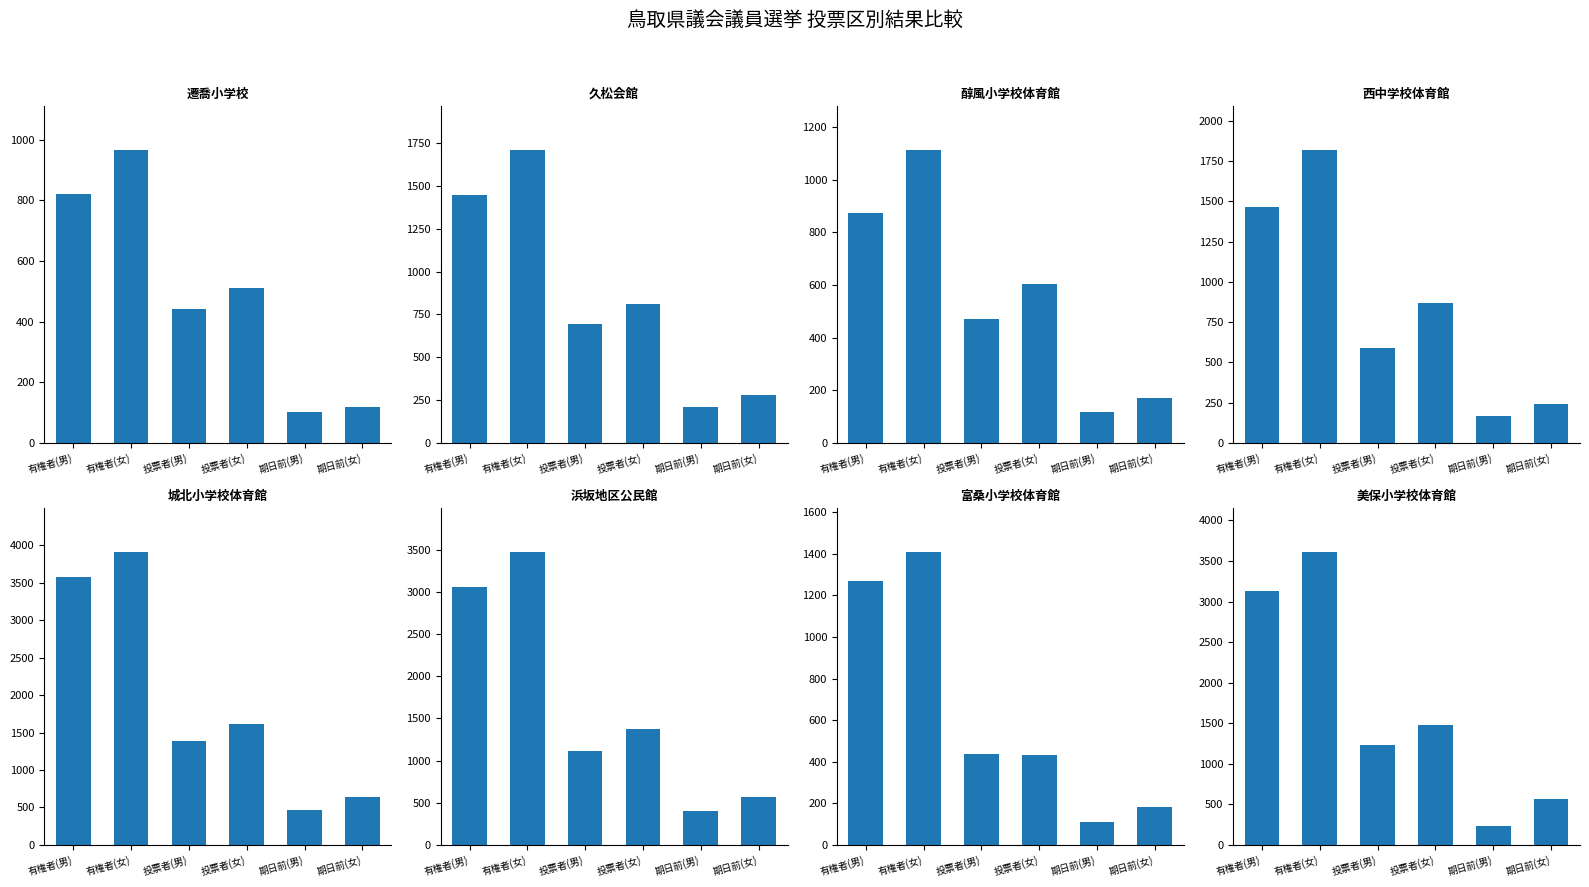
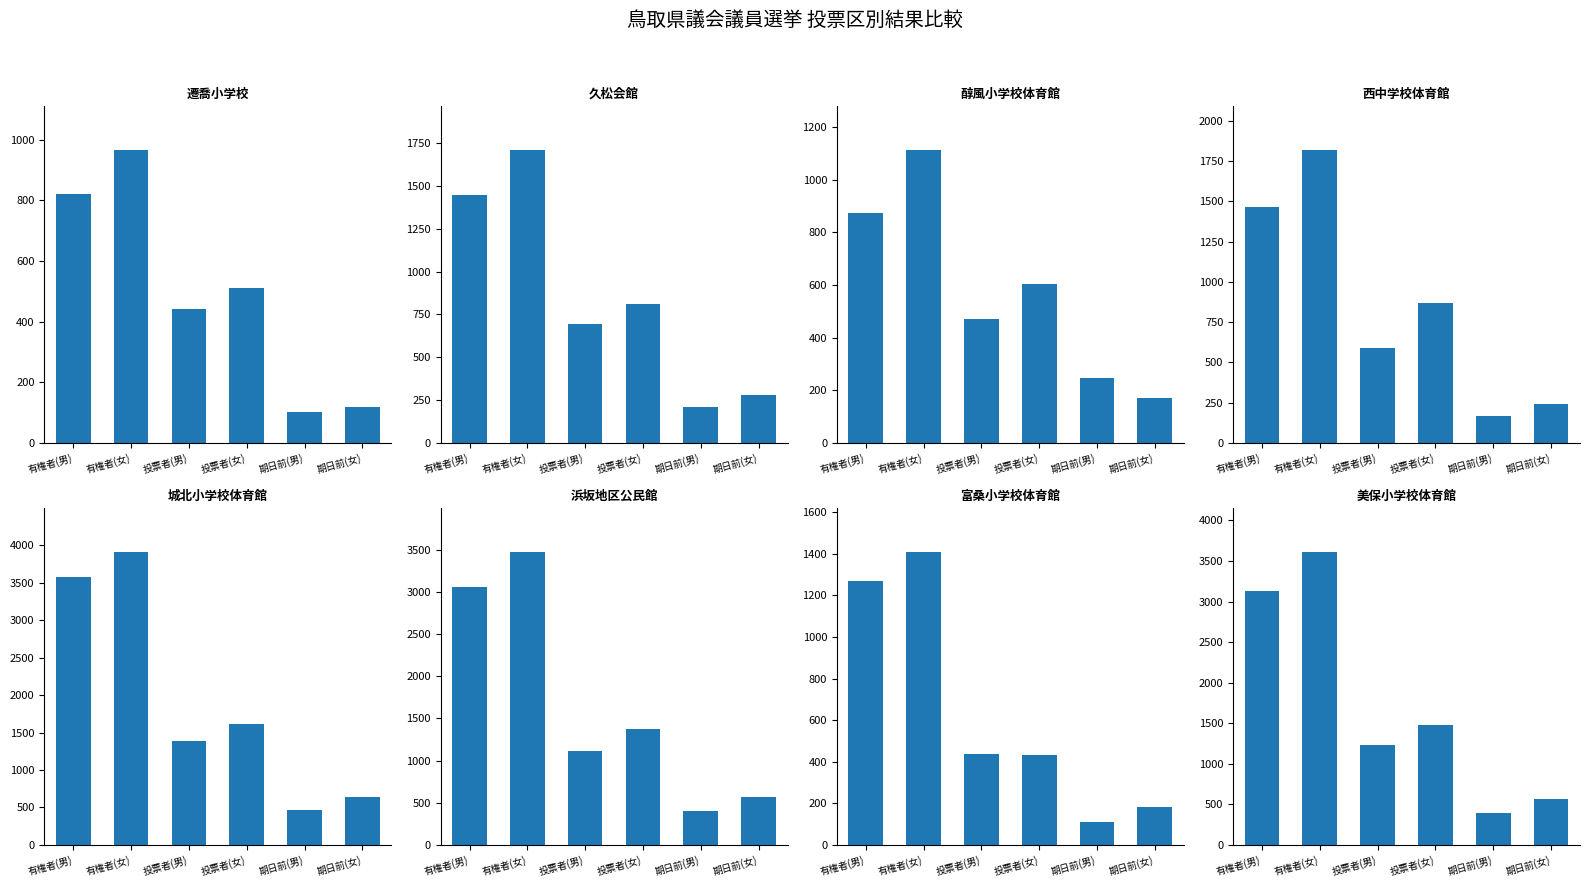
  {
    "遷喬小学校": {
      "有権者(男)": 820,
      "有権者(女)": 970,
      "投票者(男)": 440,
      "投票者(女)": 510,
      "期日前(男)": 100,
      "期日前(女)": 120
    },
    "久松会館": {
      "有権者(男)": 1450,
      "有権者(女)": 1710,
      "投票者(男)": 690,
      "投票者(女)": 810,
      "期日前(男)": 210,
      "期日前(女)": 280
    },
    "醇風小学校体育館": {
      "有権者(男)": 880,
      "有権者(女)": 1110,
      "投票者(男)": 470,
      "投票者(女)": 610,
-     "期日前(男)": 120,
+     "期日前(男)": 250,
      "期日前(女)": 170
    },
    "西中学校体育館": {
      "有権者(男)": 1460,
      "有権者(女)": 1820,
      "投票者(男)": 590,
      "投票者(女)": 870,
      "期日前(男)": 170,
      "期日前(女)": 240
    },
    "城北小学校体育館": {
      "有権者(男)": 3600,
      "有権者(女)": 3900,
      "投票者(男)": 1400,
      "投票者(女)": 1600,
      "期日前(男)": 500,
      "期日前(女)": 600
    },
    "浜坂地区公民館": {
      "有権者(男)": 3100,
      "有権者(女)": 3500,
      "投票者(男)": 1100,
      "投票者(女)": 1400,
      "期日前(男)": 400,
      "期日前(女)": 600
    },
    "富桑小学校体育館": {
      "有権者(男)": 1270,
      "有権者(女)": 1410,
      "投票者(男)": 440,
      "投票者(女)": 440,
      "期日前(男)": 110,
      "期日前(女)": 180
    },
    "美保小学校体育館": {
      "有権者(男)": 3100,
      "有権者(女)": 3600,
      "投票者(男)": 1200,
      "投票者(女)": 1500,
-     "期日前(男)": 200,
+     "期日前(男)": 400,
      "期日前(女)": 600
    }
  }
